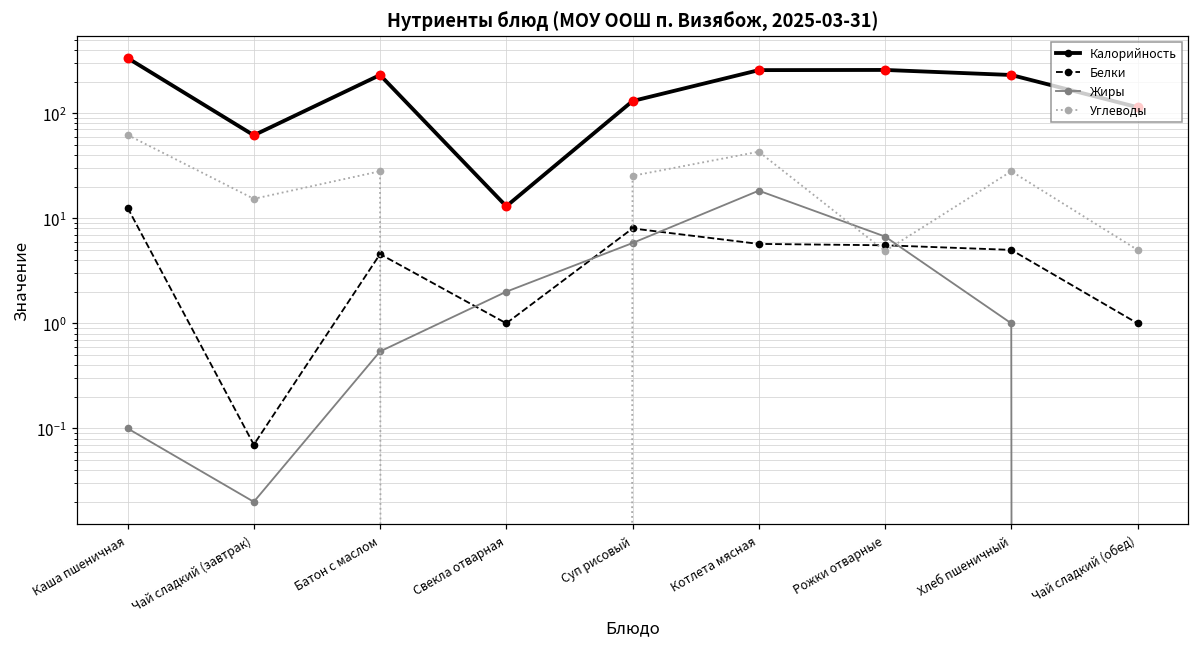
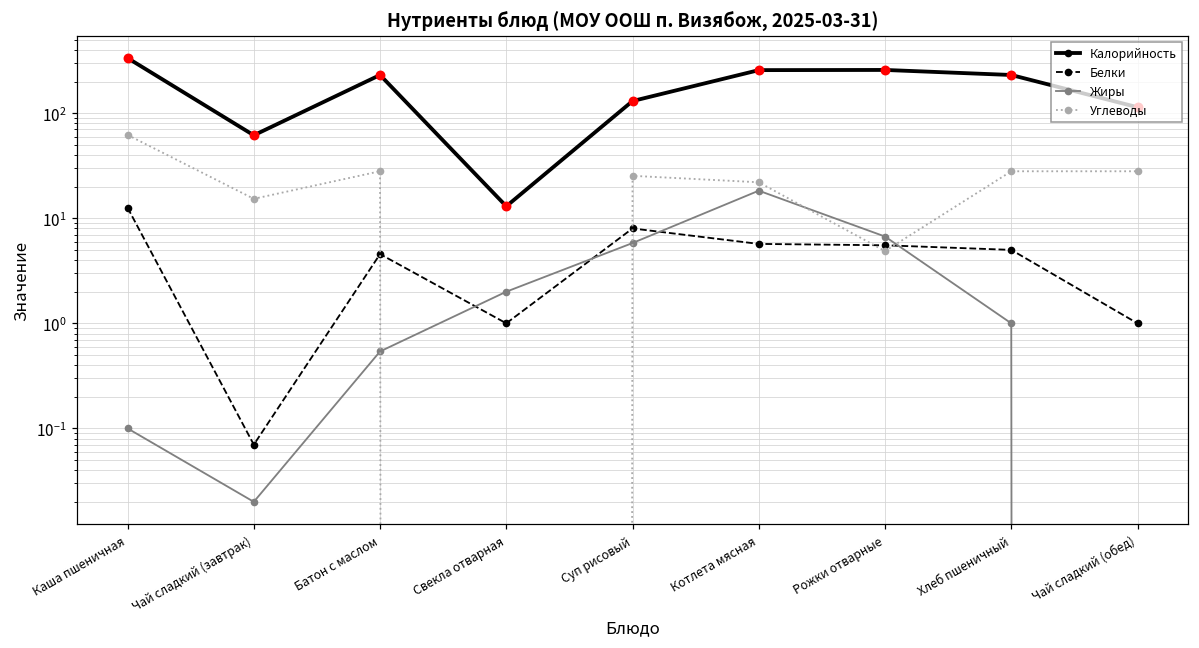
  {
    "Жиры": {
      "Каша пшеничная": 0.10,
      "Чай сладкий (завтрак)": 0.020,
      "Батон с маслом": 0.5,
      "Свекла отварная": 2,
      "Суп рисовый": 6,
      "Котлета мясная": 18,
      "Рожки отварные": 7,
      "Хлеб пшеничный": 1
    },
    "Углеводы": {
      "Каша пшеничная": 60,
      "Чай сладкий (завтрак)": 15,
      "Батон с маслом": 28,
      "Суп рисовый": 25,
-     "Котлета мясная": 40,
+     "Котлета мясная": 22,
      "Рожки отварные": 5,
      "Хлеб пшеничный": 28,
-     "Чай сладкий (обед)": 5
+     "Чай сладкий (обед)": 28
    }
  }
